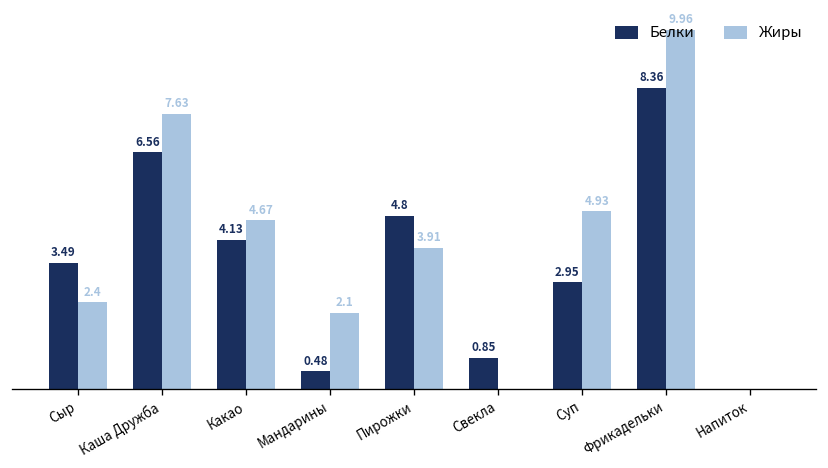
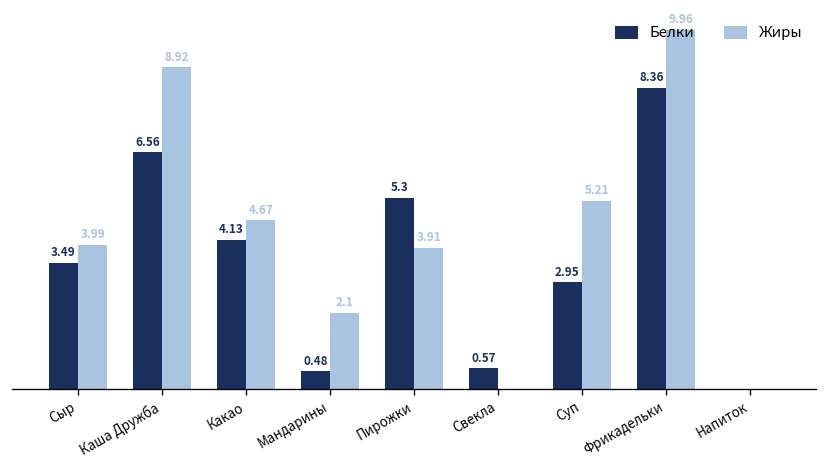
  {
    "Белки": {
      "Сыр": 3.49,
      "Каша Дружба": 6.56,
      "Какао": 4.13,
      "Мандарины": 0.48,
-     "Пирожки": 4.8,
-     "Свекла": 0.85,
+     "Пирожки": 5.3,
+     "Свекла": 0.57,
      "Суп": 2.95,
      "Фрикадельки": 8.36
    },
    "Жиры": {
-     "Сыр": 2.4,
-     "Каша Дружба": 7.63,
+     "Сыр": 3.99,
+     "Каша Дружба": 8.92,
      "Какао": 4.67,
      "Мандарины": 2.1,
      "Пирожки": 3.91,
-     "Суп": 4.93,
+     "Суп": 5.21,
      "Фрикадельки": 9.96
    }
  }
